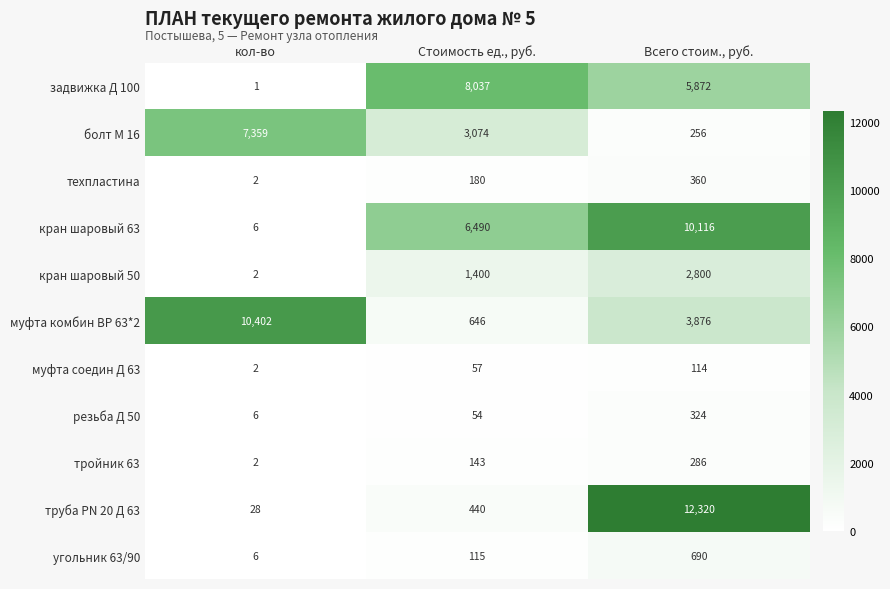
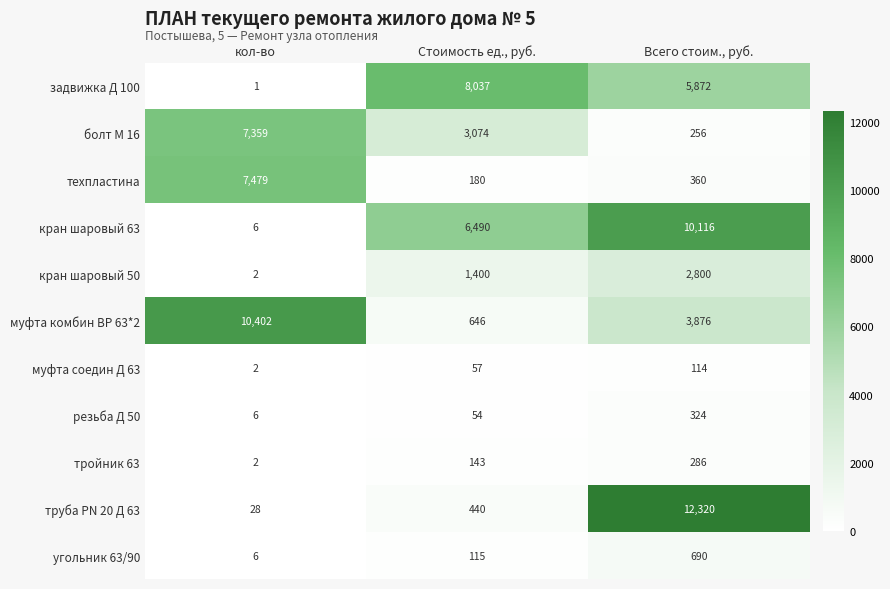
  {
    "задвижка Д 100": {
      "кол-во": "1",
      "Стоимость ед., руб.": "8,037",
      "Всего стоим., руб.": "5,872"
    },
    "болт М 16": {
      "кол-во": "7,359",
      "Стоимость ед., руб.": "3,074",
      "Всего стоим., руб.": "256"
    },
    "техпластина": {
-     "кол-во": "2",
+     "кол-во": "7,479",
      "Стоимость ед., руб.": "180",
      "Всего стоим., руб.": "360"
    },
    "кран шаровый 63": {
      "кол-во": "6",
      "Стоимость ед., руб.": "6,490",
      "Всего стоим., руб.": "10,116"
    },
    "кран шаровый 50": {
      "кол-во": "2",
      "Стоимость ед., руб.": "1,400",
      "Всего стоим., руб.": "2,800"
    },
    "муфта комбин ВР 63*2": {
      "кол-во": "10,402",
      "Стоимость ед., руб.": "646",
      "Всего стоим., руб.": "3,876"
    },
    "муфта соедин Д 63": {
      "кол-во": "2",
      "Стоимость ед., руб.": "57",
      "Всего стоим., руб.": "114"
    },
    "резьба Д 50": {
      "кол-во": "6",
      "Стоимость ед., руб.": "54",
      "Всего стоим., руб.": "324"
    },
    "тройник 63": {
      "кол-во": "2",
      "Стоимость ед., руб.": "143",
      "Всего стоим., руб.": "286"
    },
    "труба PN 20 Д 63": {
      "кол-во": "28",
      "Стоимость ед., руб.": "440",
      "Всего стоим., руб.": "12,320"
    },
    "угольник 63/90": {
      "кол-во": "6",
      "Стоимость ед., руб.": "115",
      "Всего стоим., руб.": "690"
    }
  }
